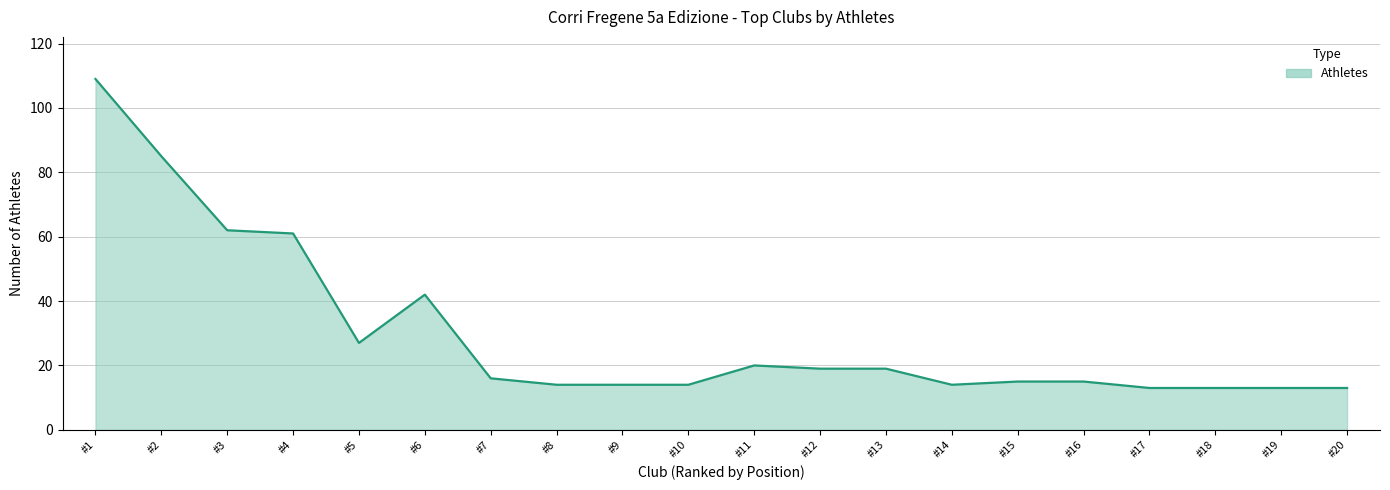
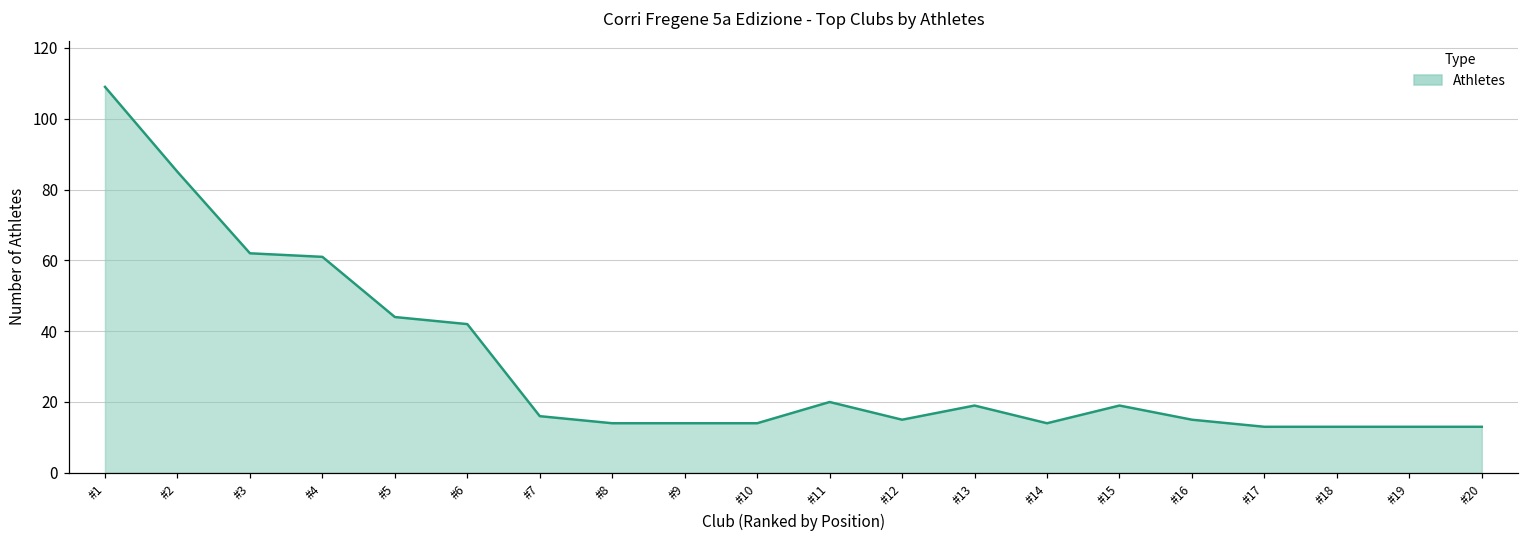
  {
    "#1": 109,
    "#2": 85,
    "#3": 62,
    "#4": 61,
-   "#5": 27,
+   "#5": 44,
    "#6": 42,
    "#7": 16,
    "#8": 14,
    "#9": 14,
    "#10": 14,
    "#11": 20,
-   "#12": 19,
+   "#12": 15,
    "#13": 19,
    "#14": 14,
-   "#15": 15,
+   "#15": 19,
    "#16": 15,
    "#17": 13,
    "#18": 13,
    "#19": 13,
    "#20": 13
  }
